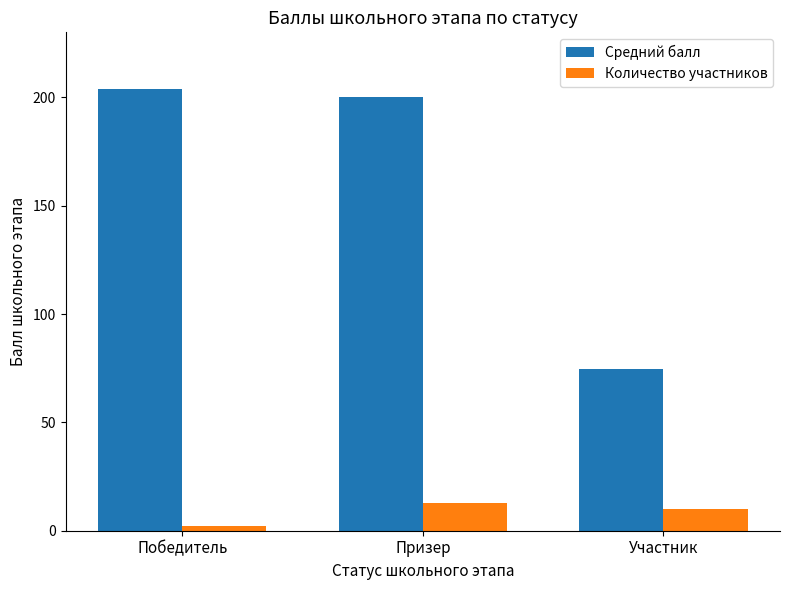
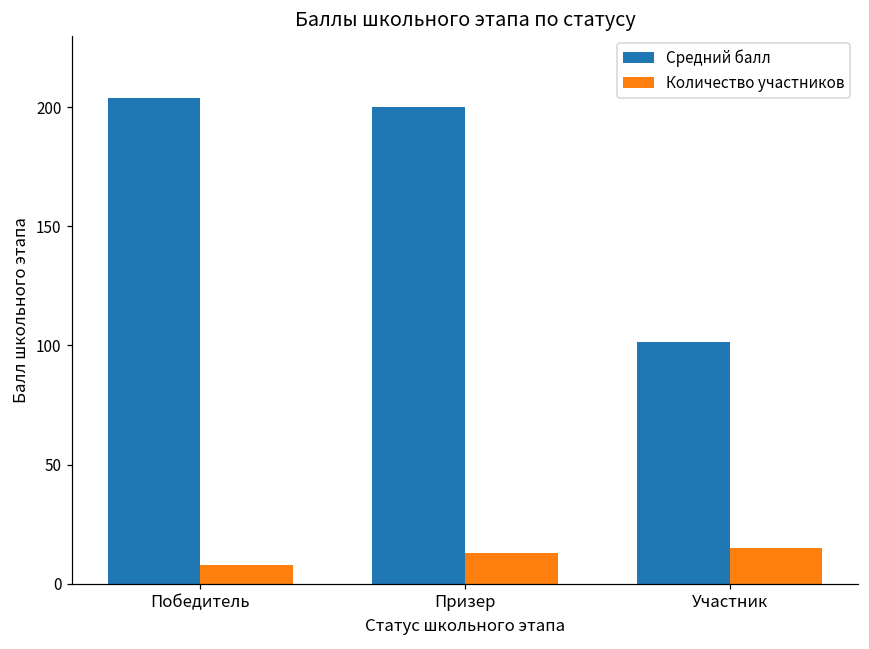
  {
    "Средний балл": {
      "Победитель": 204,
      "Призер": 200,
-     "Участник": 75
+     "Участник": 102
    },
    "Количество участников": {
-     "Победитель": 2,
+     "Победитель": 8,
      "Призер": 13,
-     "Участник": 10
+     "Участник": 15
    }
  }
